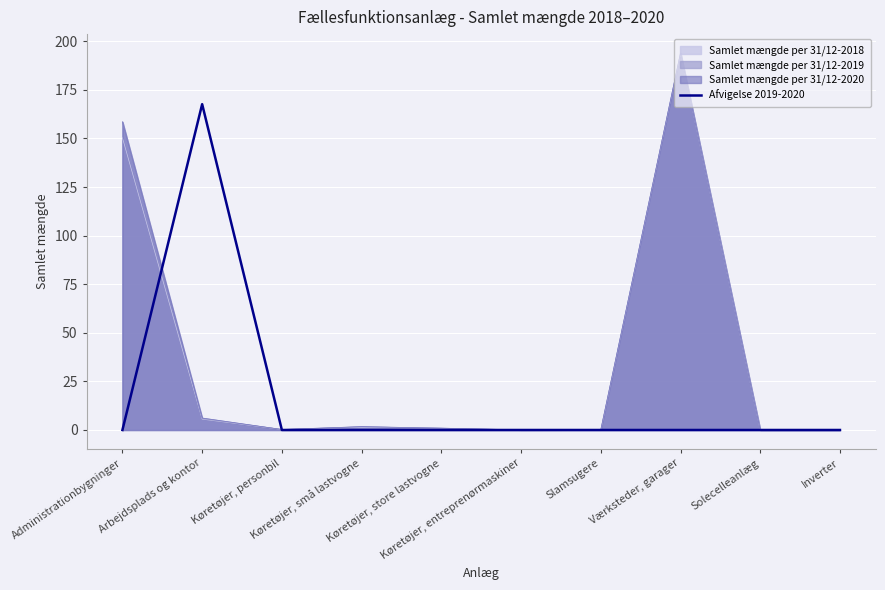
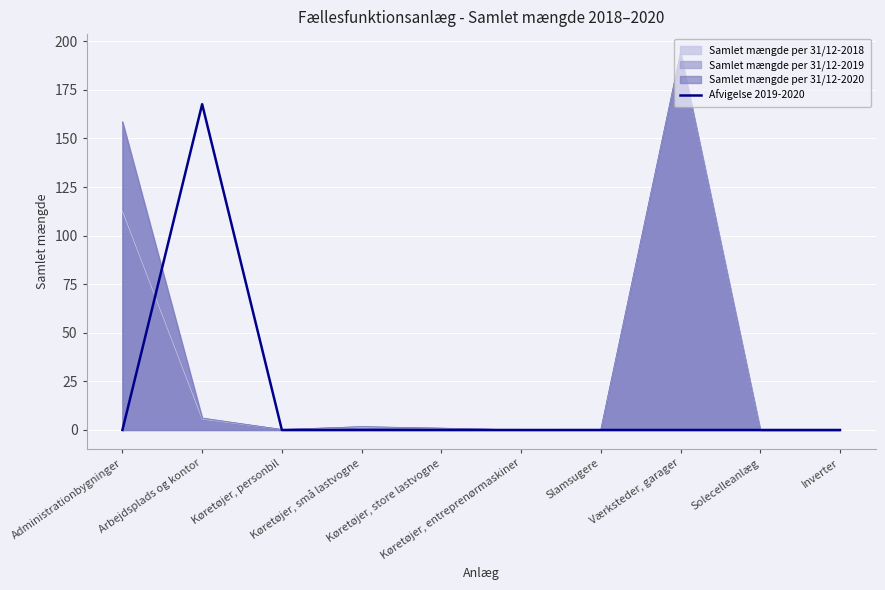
  {
    "Samlet mængde per 31/12-2018": {
-     "Administrationbygninger": 150
+     "Administrationbygninger": 113
    },
    "Afvigelse 2019-2020": {
      "Administrationbygninger": 0,
      "Arbejdsplads og kontor": 168,
      "Køretøjer, små lastvogne": 0,
      "Værksteder, garager": 0
    }
  }
